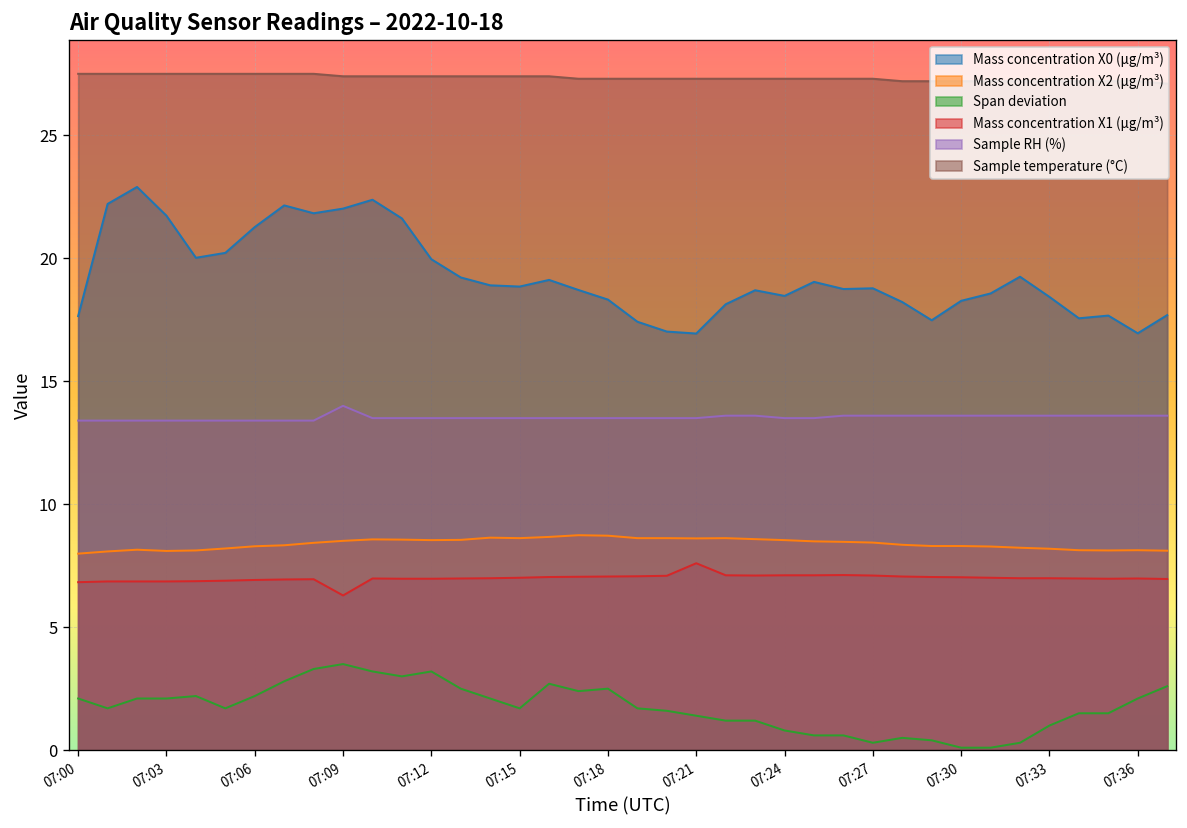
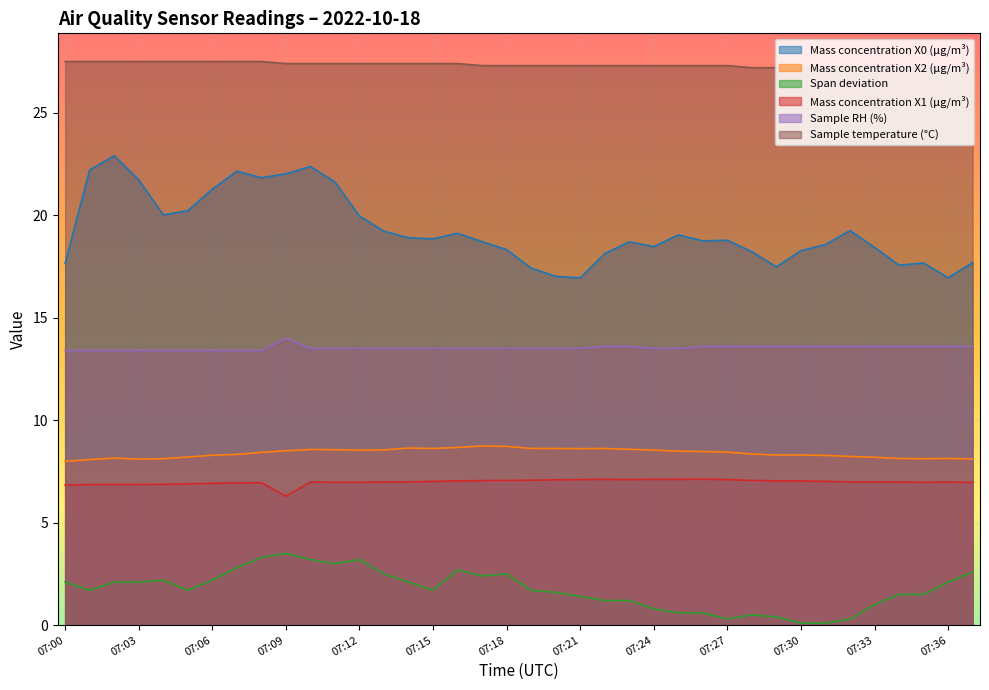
  {
    "Mass concentration X0 (μg/m³)": {
      "07:00": 17.7,
      "07:03": 21.7,
      "07:06": 21.3,
      "07:09": 22.0,
      "07:12": 20.0,
      "07:15": 18.9,
      "07:18": 18.3,
      "07:21": 16.9,
      "07:24": 18.5,
      "07:27": 18.8,
      "07:30": 18.3,
      "07:33": 18.4,
      "07:36": 17.0
    },
    "Mass concentration X2 (μg/m³)": {
      "07:00": 8.0,
      "07:03": 8.1,
      "07:06": 8.3,
      "07:09": 8.5,
      "07:12": 8.5,
      "07:15": 8.6,
      "07:18": 8.7,
      "07:21": 8.6,
      "07:24": 8.5,
      "07:27": 8.4,
      "07:30": 8.3,
      "07:33": 8.2,
      "07:36": 8.1
    },
    "Span deviation": {
      "07:00": 2.1,
      "07:03": 2.1,
      "07:06": 2.2,
      "07:09": 3.5,
      "07:12": 3.2,
      "07:15": 1.7,
      "07:18": 2.5,
      "07:21": 1.4,
      "07:24": 0.8,
      "07:27": 0.3,
      "07:30": 0.1,
      "07:33": 1.0,
      "07:36": 2.1
    },
    "Mass concentration X1 (μg/m³)": {
      "07:00": 6.8,
      "07:03": 6.9,
      "07:06": 6.9,
      "07:09": 6.3,
      "07:12": 7.0,
      "07:15": 7.0,
      "07:18": 7.1,
-     "07:21": 7.6,
+     "07:21": 7.1,
      "07:24": 7.1,
      "07:27": 7.1,
      "07:30": 7.0,
      "07:33": 7.0,
      "07:36": 7.0
    },
    "Sample RH (%)": {
      "07:00": 13.4,
      "07:03": 13.4,
      "07:06": 13.4,
      "07:09": 14.0,
      "07:12": 13.5,
      "07:15": 13.5,
      "07:18": 13.5,
      "07:21": 13.5,
      "07:24": 13.5,
      "07:27": 13.6,
      "07:30": 13.6,
      "07:33": 13.6,
      "07:36": 13.6
    },
    "Sample temperature (°C)": {
      "07:00": 27.5,
      "07:03": 27.5,
      "07:06": 27.5,
      "07:09": 27.4,
      "07:12": 27.4,
      "07:15": 27.4,
      "07:18": 27.3,
      "07:21": 27.3,
      "07:24": 27.3,
      "07:27": 27.3
    }
  }
